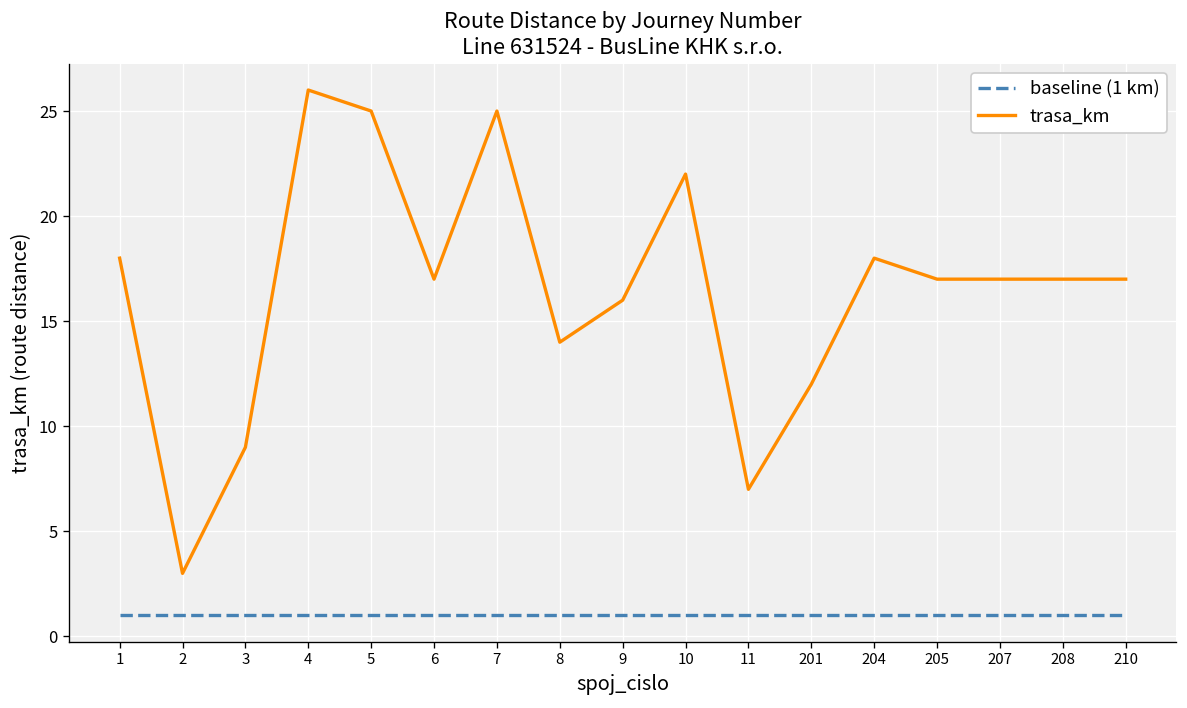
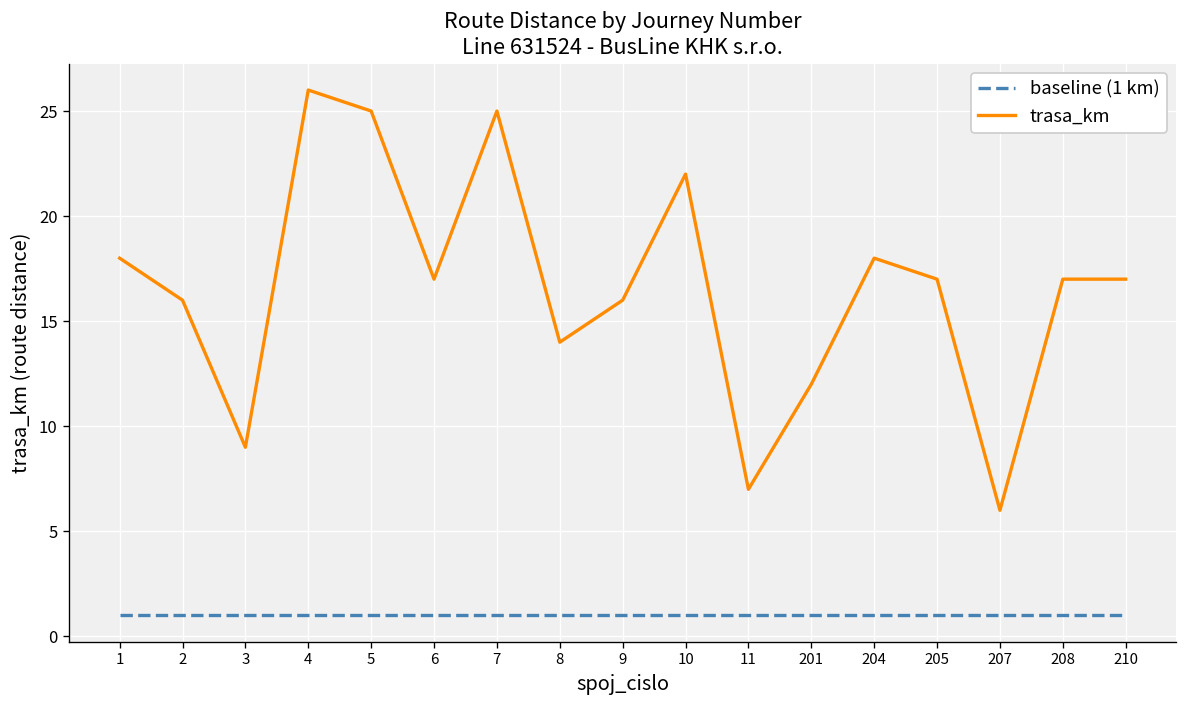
  {
    "baseline (1 km)": {
      "1": 1,
      "2": 1,
      "3": 1,
      "4": 1,
      "5": 1,
      "6": 1,
      "7": 1,
      "8": 1,
      "9": 1,
      "10": 1,
      "11": 1,
      "201": 1,
      "204": 1,
      "205": 1,
      "207": 1,
      "208": 1,
      "210": 1
    },
    "trasa_km": {
      "1": 18,
-     "2": 3,
+     "2": 16,
      "3": 9,
      "4": 26,
      "5": 25,
      "6": 17,
      "7": 25,
      "8": 14,
      "9": 16,
      "10": 22,
      "11": 7,
      "201": 12,
      "204": 18,
      "205": 17,
-     "207": 17,
+     "207": 6,
      "208": 17,
      "210": 17
    }
  }
